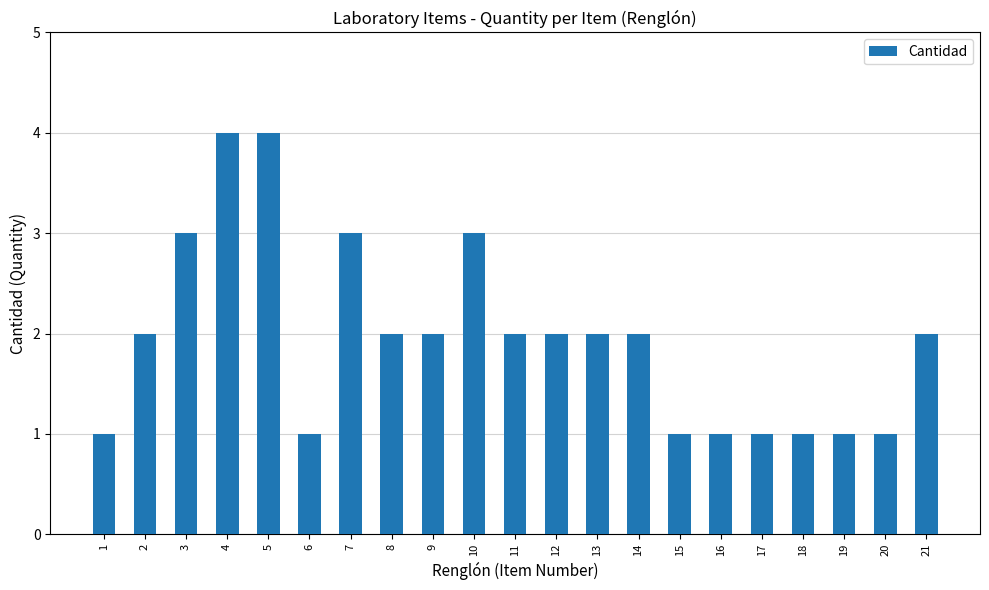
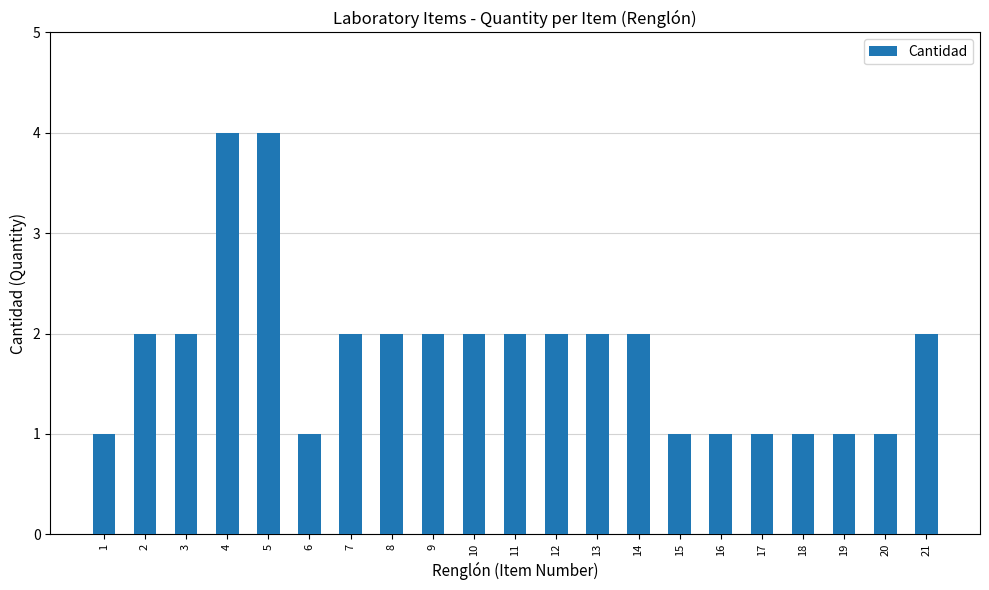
  {
    "1": 1,
    "2": 2,
-   "3": 3,
+   "3": 2,
    "4": 4,
    "5": 4,
    "6": 1,
-   "7": 3,
+   "7": 2,
    "8": 2,
    "9": 2,
-   "10": 3,
+   "10": 2,
    "11": 2,
    "12": 2,
    "13": 2,
    "14": 2,
    "15": 1,
    "16": 1,
    "17": 1,
    "18": 1,
    "19": 1,
    "20": 1,
    "21": 2
  }
